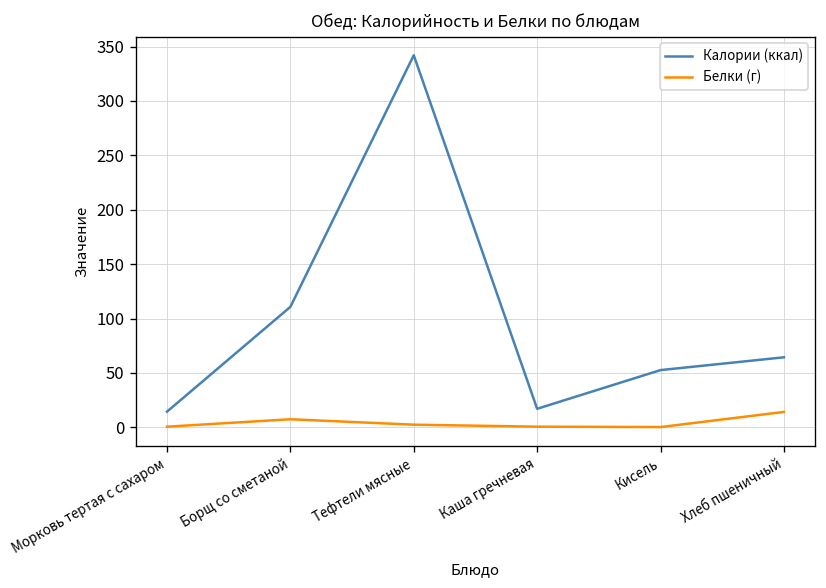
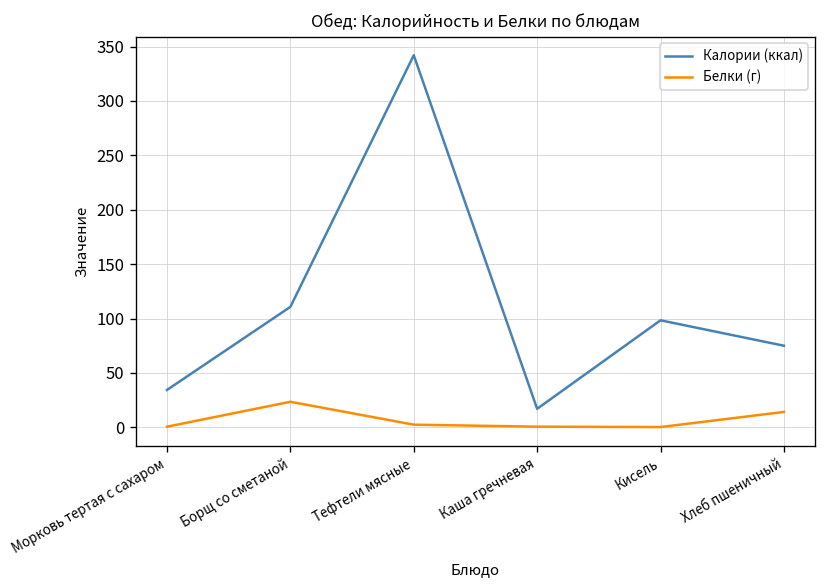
  {
    "Калории (ккал)": {
-     "Морковь тертая с сахаром": 10,
+     "Морковь тертая с сахаром": 30,
      "Борщ со сметаной": 110,
      "Тефтели мясные": 340,
      "Каша гречневая": 20,
-     "Кисель": 50,
-     "Хлеб пшеничный": 60
+     "Кисель": 100,
+     "Хлеб пшеничный": 70
    },
    "Белки (г)": {
      "Морковь тертая с сахаром": 0,
-     "Борщ со сметаной": 10,
+     "Борщ со сметаной": 20,
      "Тефтели мясные": 0,
      "Каша гречневая": 0,
      "Кисель": 0,
      "Хлеб пшеничный": 10
    }
  }
